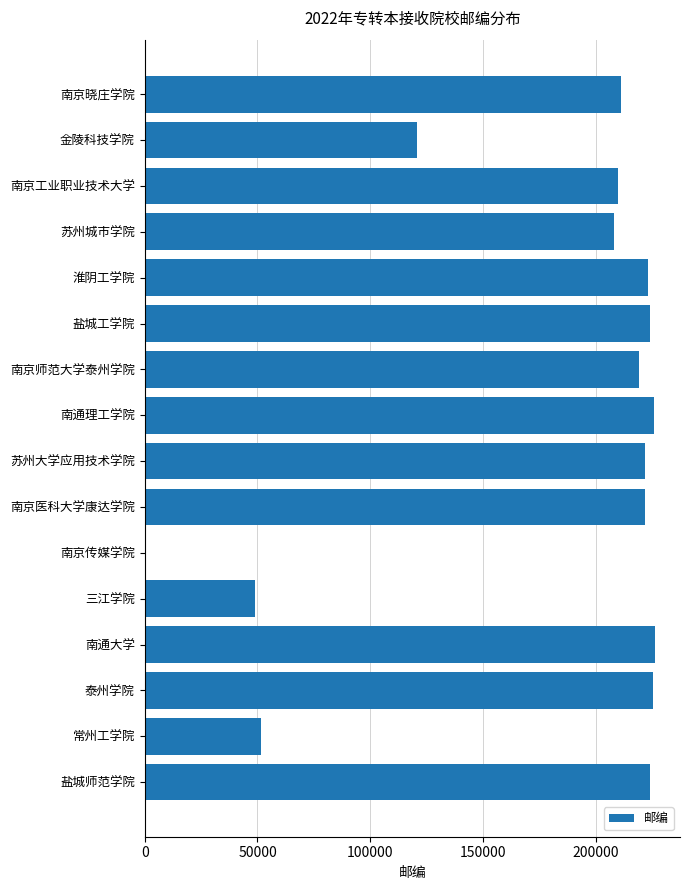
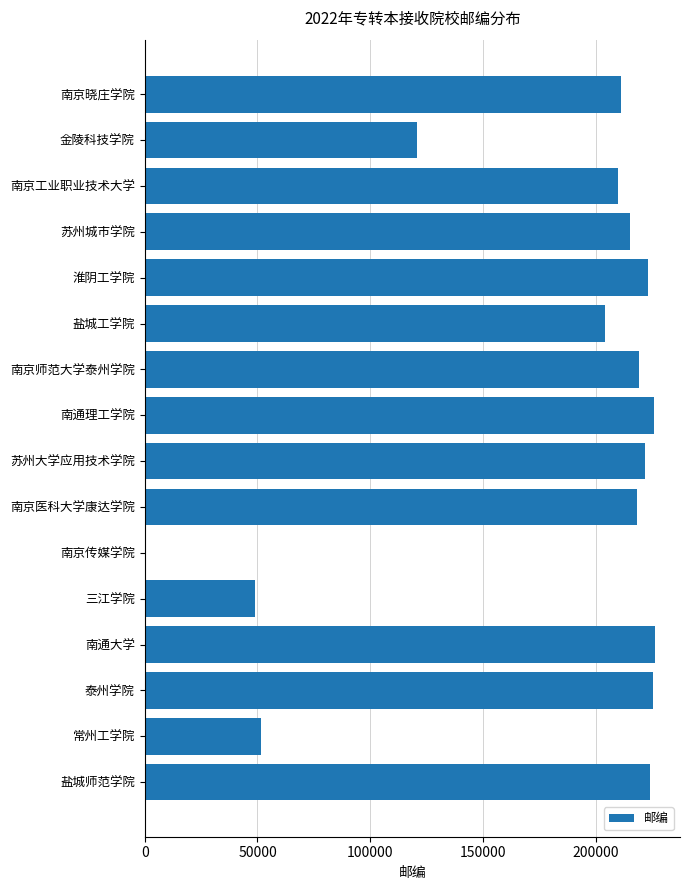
  {
    "南京晓庄学院": 211000,
    "金陵科技学院": 121000,
    "南京工业职业技术大学": 210000,
-   "苏州城市学院": 208000,
+   "苏州城市学院": 215000,
    "淮阴工学院": 223000,
-   "盐城工学院": 224000,
+   "盐城工学院": 204000,
    "南京师范大学泰州学院": 219000,
    "南通理工学院": 226000,
    "苏州大学应用技术学院": 222000,
-   "南京医科大学康达学院": 222000,
+   "南京医科大学康达学院": 218000,
    "南京传媒学院": 0,
    "三江学院": 49000,
    "南通大学": 226000,
    "泰州学院": 225000,
    "常州工学院": 51000,
    "盐城师范学院": 224000
  }
